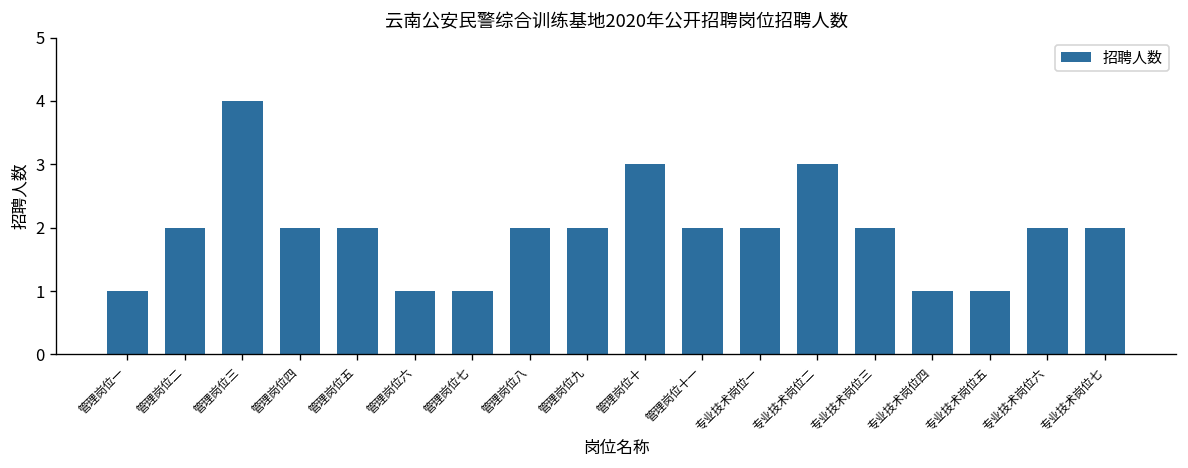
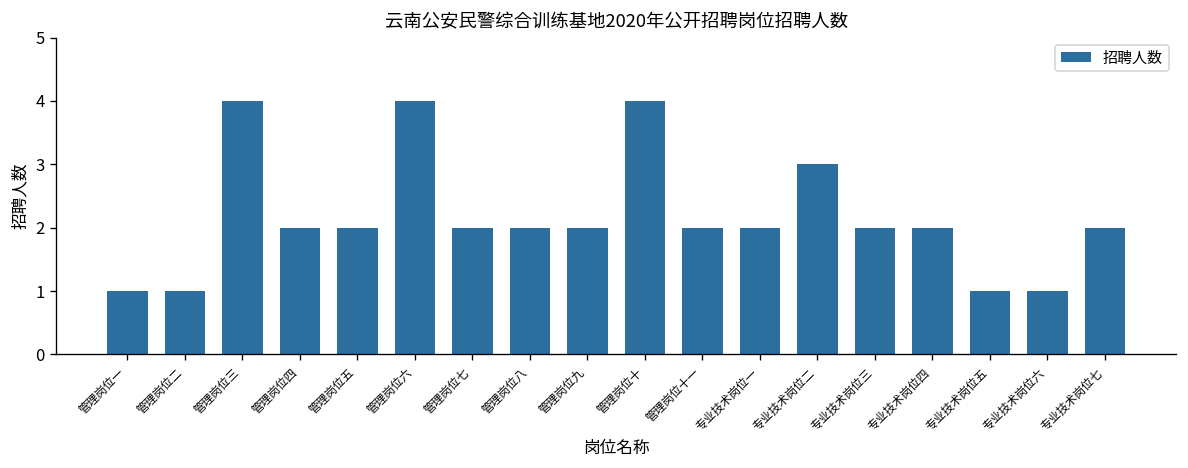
  {
    "管理岗位一": 1,
-   "管理岗位二": 2,
+   "管理岗位二": 1,
    "管理岗位三": 4,
    "管理岗位四": 2,
    "管理岗位五": 2,
-   "管理岗位六": 1,
-   "管理岗位七": 1,
+   "管理岗位六": 4,
+   "管理岗位七": 2,
    "管理岗位八": 2,
    "管理岗位九": 2,
-   "管理岗位十": 3,
+   "管理岗位十": 4,
    "管理岗位十一": 2,
    "专业技术岗位一": 2,
    "专业技术岗位二": 3,
    "专业技术岗位三": 2,
-   "专业技术岗位四": 1,
+   "专业技术岗位四": 2,
    "专业技术岗位五": 1,
-   "专业技术岗位六": 2,
+   "专业技术岗位六": 1,
    "专业技术岗位七": 2
  }
